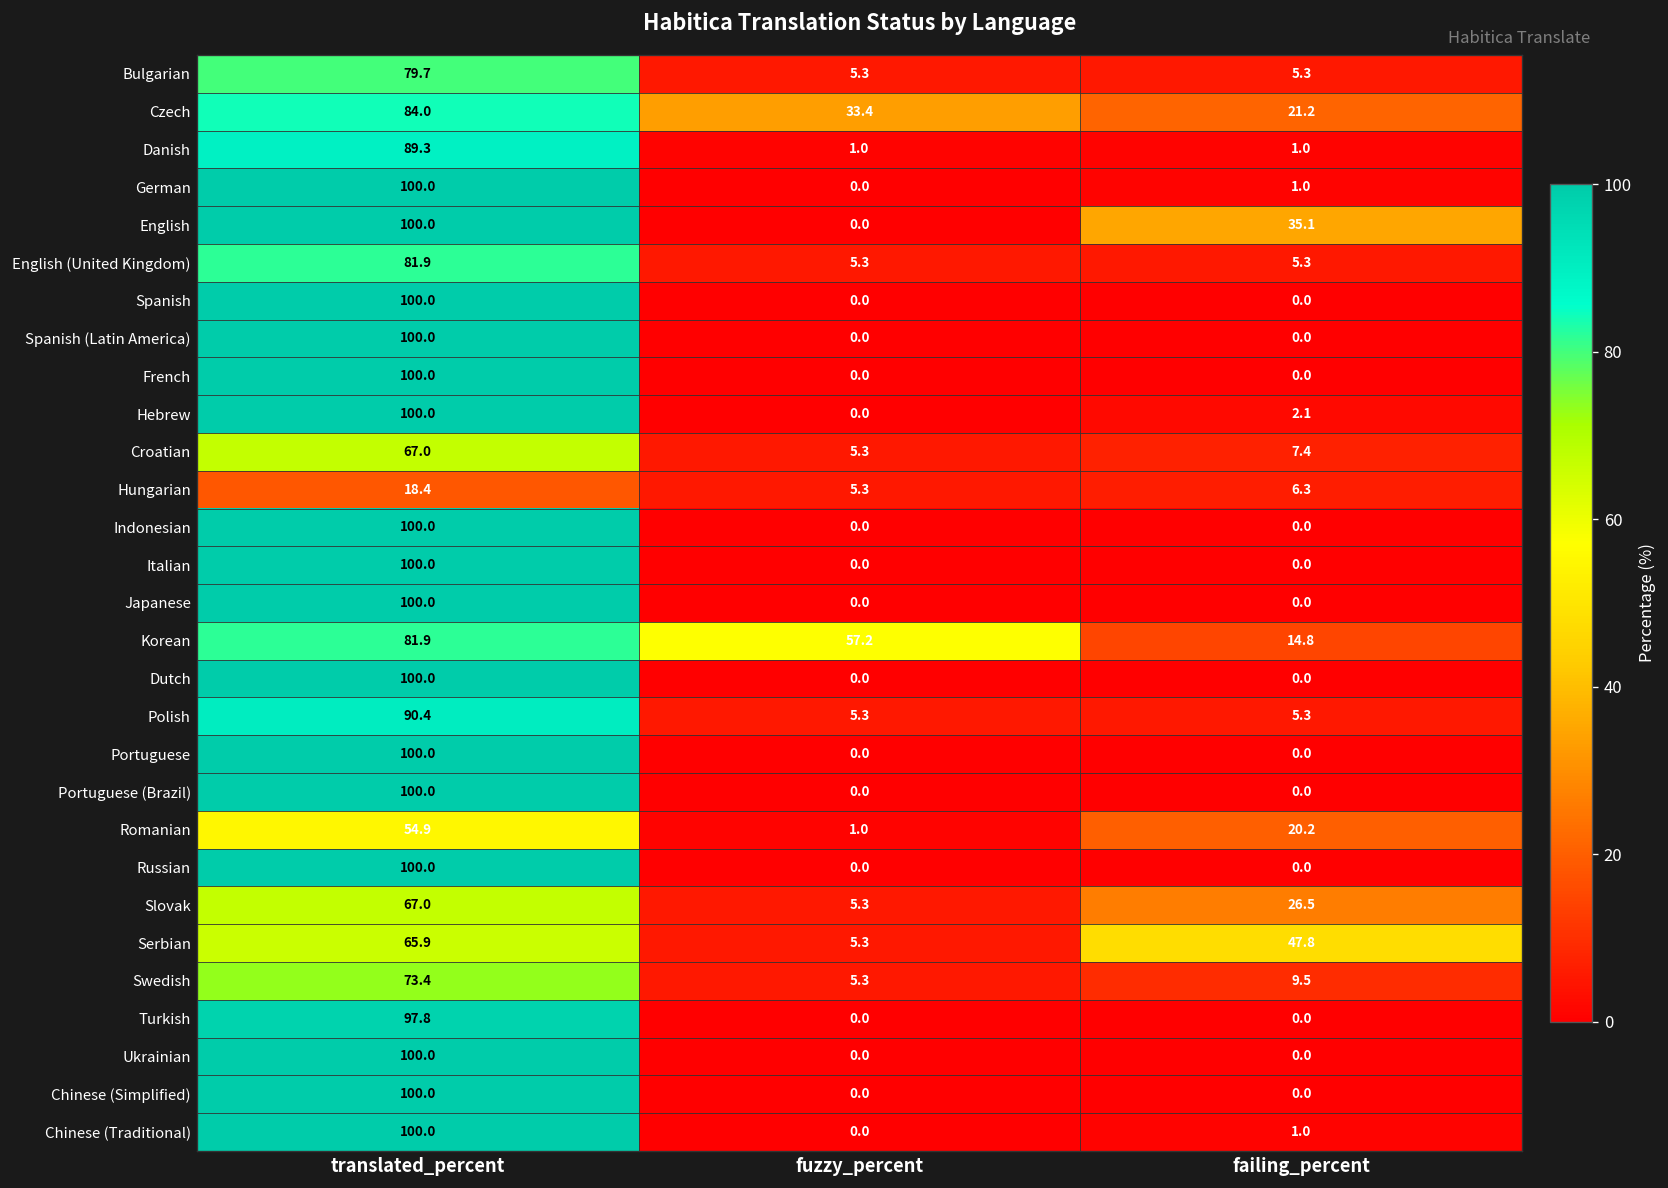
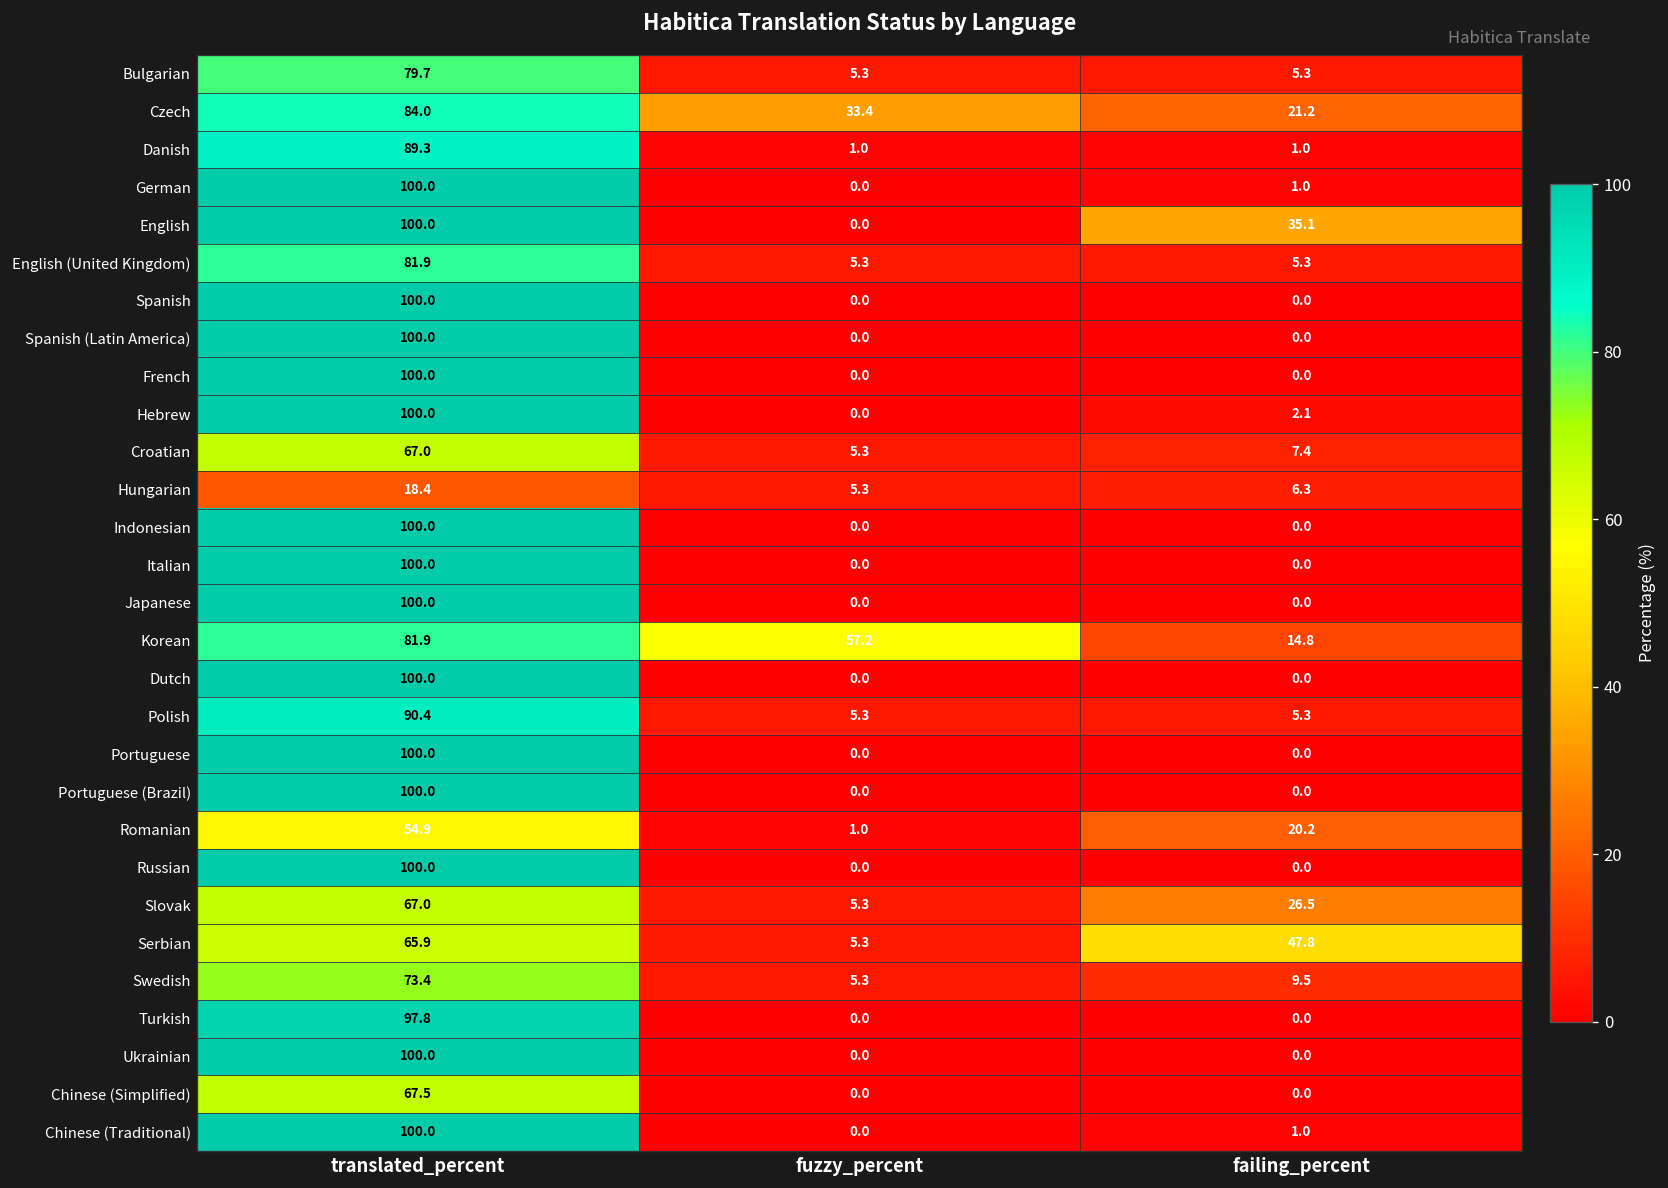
  {
    "Bulgarian": {
      "translated_percent": 79.7,
      "fuzzy_percent": 5.3,
      "failing_percent": 5.3
    },
    "Czech": {
      "translated_percent": 84.0,
      "fuzzy_percent": 33.4,
      "failing_percent": 21.2
    },
    "Danish": {
      "translated_percent": 89.3,
      "fuzzy_percent": 1.0,
      "failing_percent": 1.0
    },
    "German": {
      "translated_percent": 100.0,
      "fuzzy_percent": 0.0,
      "failing_percent": 1.0
    },
    "English": {
      "translated_percent": 100.0,
      "fuzzy_percent": 0.0,
      "failing_percent": 35.1
    },
    "English (United Kingdom)": {
      "translated_percent": 81.9,
      "fuzzy_percent": 5.3,
      "failing_percent": 5.3
    },
    "Spanish": {
      "translated_percent": 100.0,
      "fuzzy_percent": 0.0,
      "failing_percent": 0.0
    },
    "Spanish (Latin America)": {
      "translated_percent": 100.0,
      "fuzzy_percent": 0.0,
      "failing_percent": 0.0
    },
    "French": {
      "translated_percent": 100.0,
      "fuzzy_percent": 0.0,
      "failing_percent": 0.0
    },
    "Hebrew": {
      "translated_percent": 100.0,
      "fuzzy_percent": 0.0,
      "failing_percent": 2.1
    },
    "Croatian": {
      "translated_percent": 67.0,
      "fuzzy_percent": 5.3,
      "failing_percent": 7.4
    },
    "Hungarian": {
      "translated_percent": 18.4,
      "fuzzy_percent": 5.3,
      "failing_percent": 6.3
    },
    "Indonesian": {
      "translated_percent": 100.0,
      "fuzzy_percent": 0.0,
      "failing_percent": 0.0
    },
    "Italian": {
      "translated_percent": 100.0,
      "fuzzy_percent": 0.0,
      "failing_percent": 0.0
    },
    "Japanese": {
      "translated_percent": 100.0,
      "fuzzy_percent": 0.0,
      "failing_percent": 0.0
    },
    "Korean": {
      "translated_percent": 81.9,
      "fuzzy_percent": 57.2,
      "failing_percent": 14.8
    },
    "Dutch": {
      "translated_percent": 100.0,
      "fuzzy_percent": 0.0,
      "failing_percent": 0.0
    },
    "Polish": {
      "translated_percent": 90.4,
      "fuzzy_percent": 5.3,
      "failing_percent": 5.3
    },
    "Portuguese": {
      "translated_percent": 100.0,
      "fuzzy_percent": 0.0,
      "failing_percent": 0.0
    },
    "Portuguese (Brazil)": {
      "translated_percent": 100.0,
      "fuzzy_percent": 0.0,
      "failing_percent": 0.0
    },
    "Romanian": {
      "translated_percent": 54.9,
      "fuzzy_percent": 1.0,
      "failing_percent": 20.2
    },
    "Russian": {
      "translated_percent": 100.0,
      "fuzzy_percent": 0.0,
      "failing_percent": 0.0
    },
    "Slovak": {
      "translated_percent": 67.0,
      "fuzzy_percent": 5.3,
      "failing_percent": 26.5
    },
    "Serbian": {
      "translated_percent": 65.9,
      "fuzzy_percent": 5.3,
      "failing_percent": 47.8
    },
    "Swedish": {
      "translated_percent": 73.4,
      "fuzzy_percent": 5.3,
      "failing_percent": 9.5
    },
    "Turkish": {
      "translated_percent": 97.8,
      "fuzzy_percent": 0.0,
      "failing_percent": 0.0
    },
    "Ukrainian": {
      "translated_percent": 100.0,
      "fuzzy_percent": 0.0,
      "failing_percent": 0.0
    },
    "Chinese (Simplified)": {
-     "translated_percent": 100.0,
+     "translated_percent": 67.5,
      "fuzzy_percent": 0.0,
      "failing_percent": 0.0
    },
    "Chinese (Traditional)": {
      "translated_percent": 100.0,
      "fuzzy_percent": 0.0,
      "failing_percent": 1.0
    }
  }
